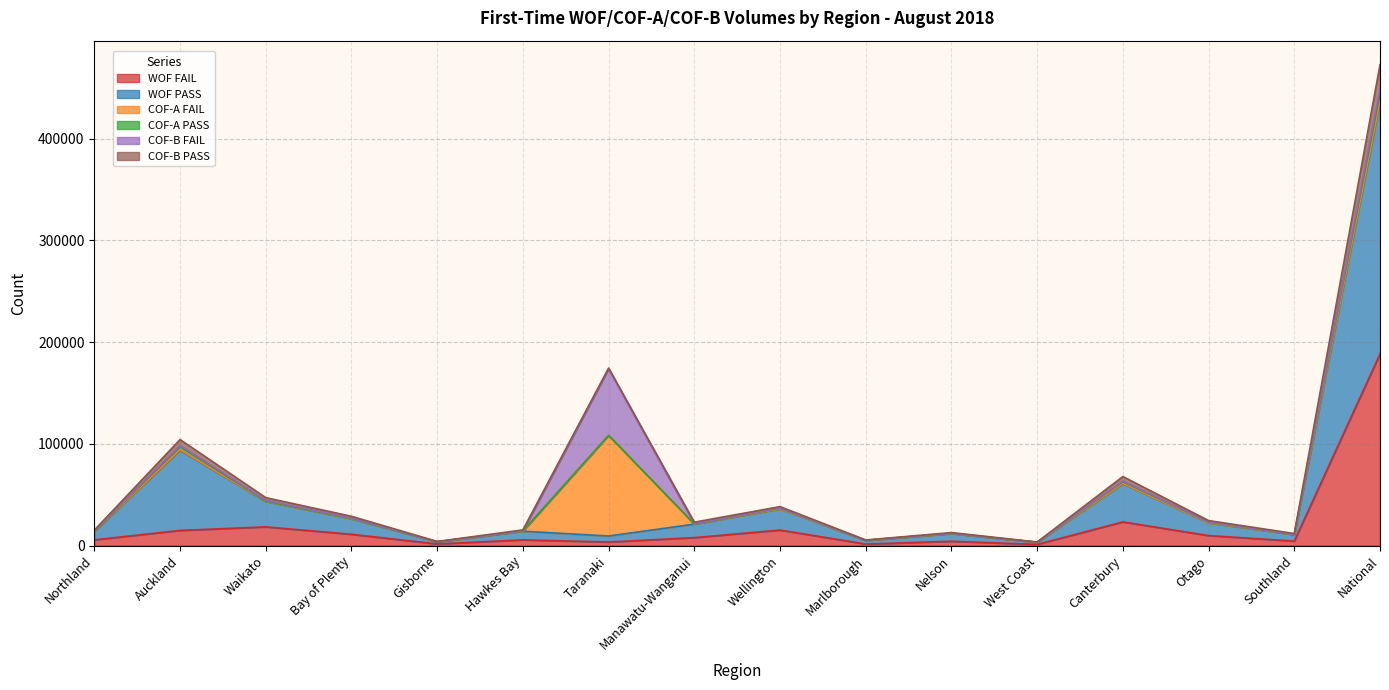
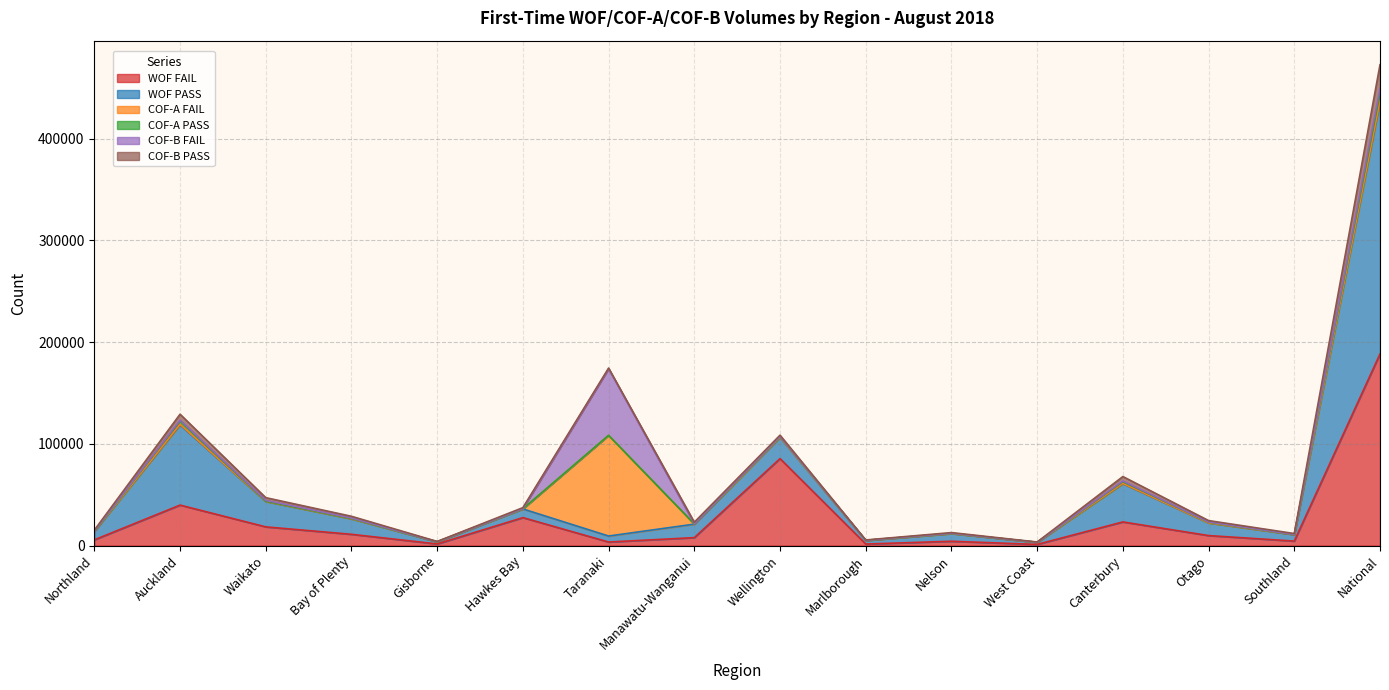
  {
    "WOF FAIL": {
      "Northland": 6000,
-     "Auckland": 15000,
+     "Auckland": 40000,
      "Waikato": 18000,
      "Bay of Plenty": 11000,
-     "Hawkes Bay": 6000,
+     "Hawkes Bay": 27000,
      "Taranaki": 3000,
      "Manawatu-Wanganui": 8000,
-     "Wellington": 15000,
+     "Wellington": 85000,
      "Marlborough": 1000,
      "Nelson": 4000,
      "Canterbury": 23000,
      "Otago": 10000,
      "Southland": 4000,
      "National": 188000
    },
    "WOF PASS": {
      "Taranaki": 6000
    },
    "COF-A PASS": {
      "National": 7000
    },
    "COF-B FAIL": {
      "National": 5000
    },
    "COF-B PASS": {
      "Auckland": 6000,
      "Waikato": 3000,
      "Canterbury": 4000,
      "National": 24000
    }
  }
